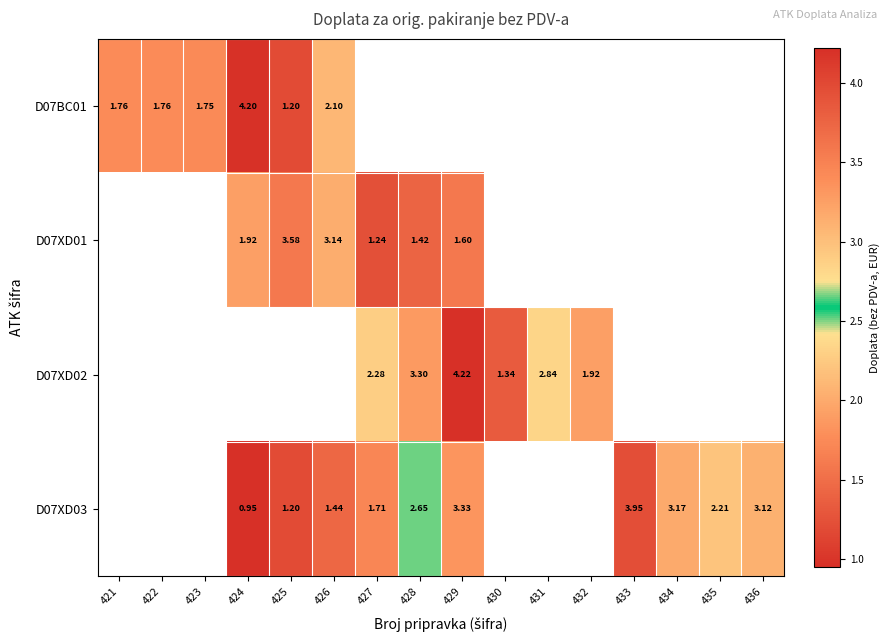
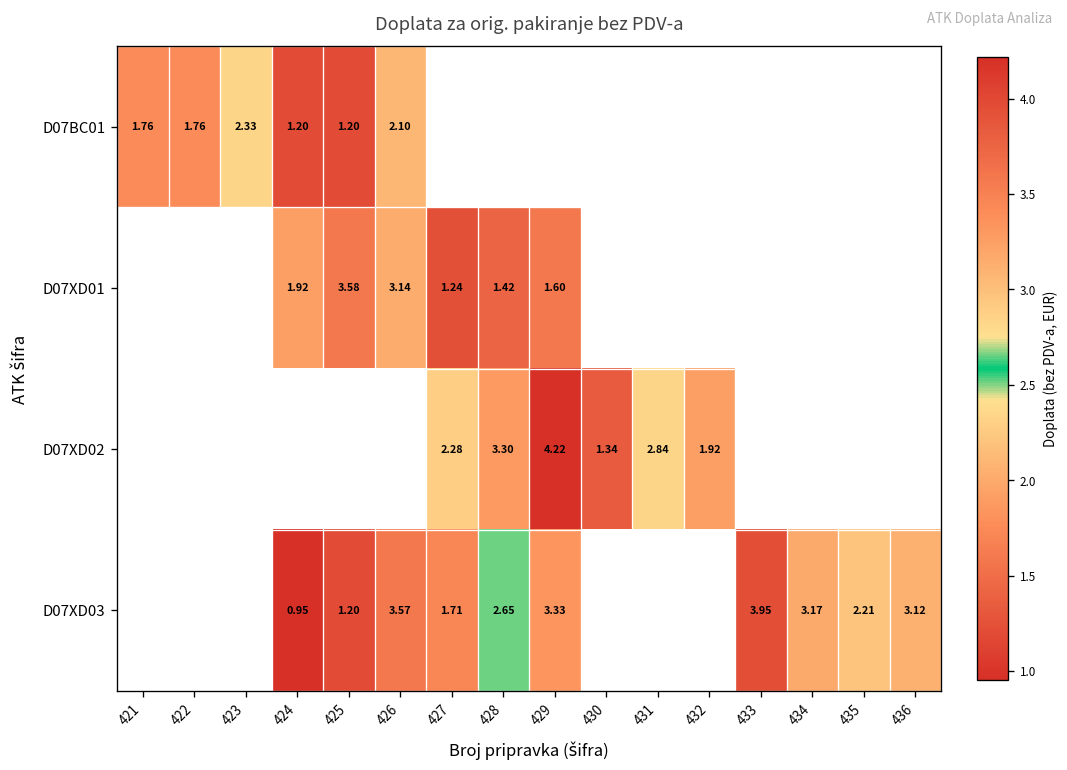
  {
    "D07BC01": {
      "421": 1.76,
      "422": 1.76,
-     "423": 1.75,
-     "424": 4.20,
+     "423": 2.33,
+     "424": 1.20,
      "425": 1.20,
      "426": 2.10
    },
    "D07XD01": {
      "424": 1.92,
      "425": 3.58,
      "426": 3.14,
      "427": 1.24,
      "428": 1.42,
      "429": 1.60
    },
    "D07XD02": {
      "427": 2.28,
      "428": 3.30,
      "429": 4.22,
      "430": 1.34,
      "431": 2.84,
      "432": 1.92
    },
    "D07XD03": {
      "424": 0.95,
      "425": 1.20,
-     "426": 1.44,
+     "426": 3.57,
      "427": 1.71,
      "428": 2.65,
      "429": 3.33,
      "433": 3.95,
      "434": 3.17,
      "435": 2.21,
      "436": 3.12
    }
  }
